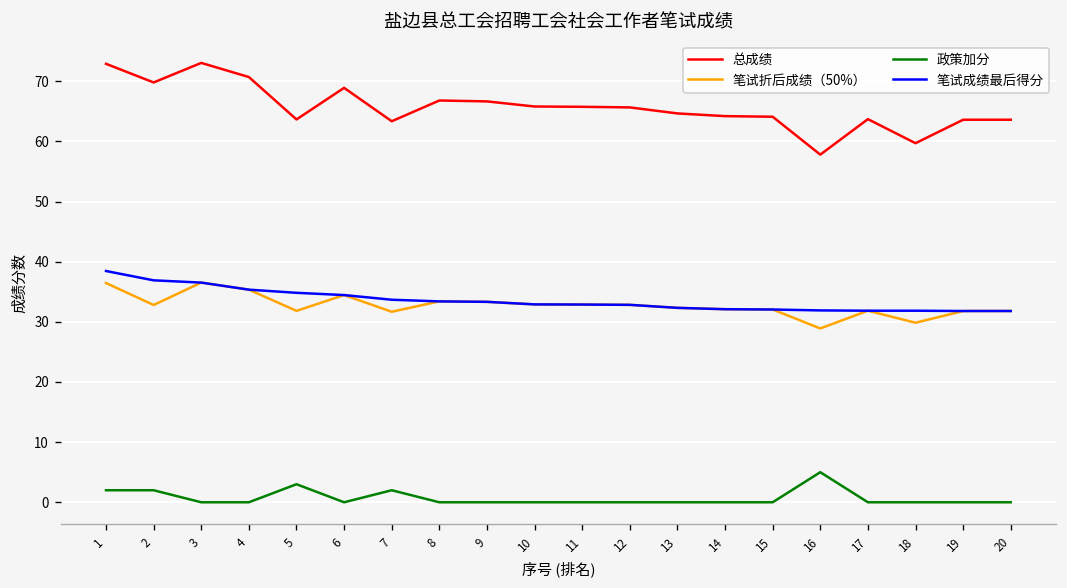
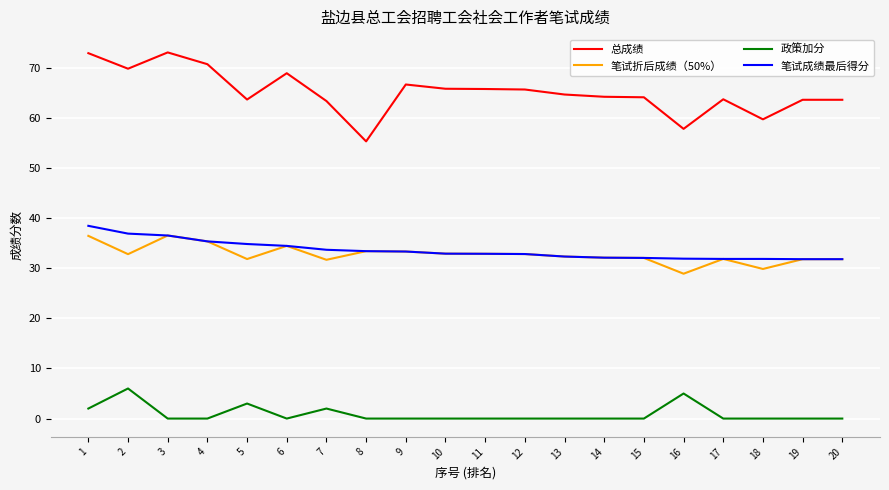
  {
    "总成绩": {
      "1": 73,
      "2": 70,
      "3": 73,
      "4": 71,
      "5": 64,
      "6": 69,
      "7": 63,
-     "8": 67,
+     "8": 55,
      "9": 67,
      "10": 66,
      "11": 66,
      "12": 66,
      "13": 65,
      "14": 64,
      "15": 64,
      "16": 58,
      "17": 64,
      "18": 60,
      "19": 64,
      "20": 64
    },
    "笔试折后成绩（50%）": {
      "1": 36,
      "2": 33,
      "5": 32,
      "7": 32,
      "16": 29,
      "18": 30
    },
    "政策加分": {
      "1": 2,
-     "2": 2,
+     "2": 6,
      "3": 0,
      "4": 0,
      "5": 3,
      "6": 0,
      "7": 2,
      "8": 0,
      "9": 0,
      "10": 0,
      "11": 0,
      "12": 0,
      "13": 0,
      "14": 0,
      "15": 0,
      "16": 5,
      "17": 0,
      "18": 0,
      "19": 0,
      "20": 0
    },
    "笔试成绩最后得分": {
      "1": 38,
      "2": 37,
      "5": 35,
      "7": 34,
      "16": 32,
      "18": 32
    }
  }
